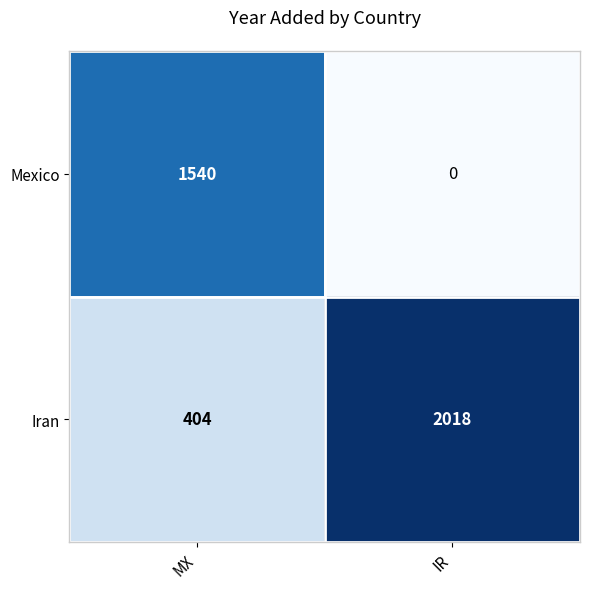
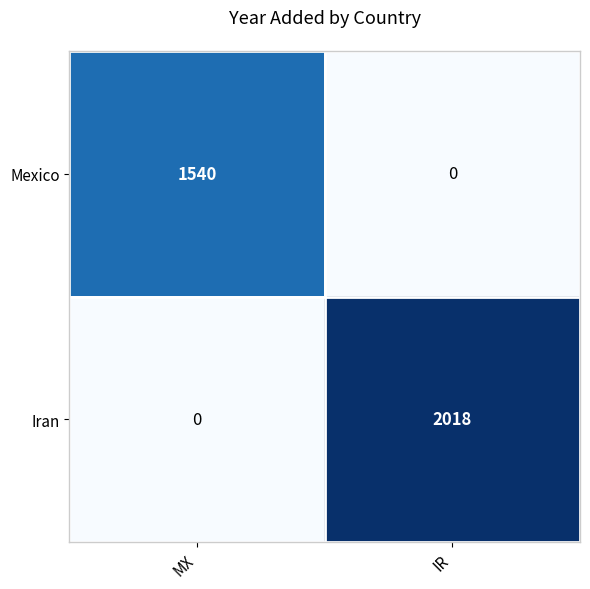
  {
    "Mexico": {
      "MX": 1540,
      "IR": 0
    },
    "Iran": {
-     "MX": 404,
+     "MX": 0,
      "IR": 2018
    }
  }
